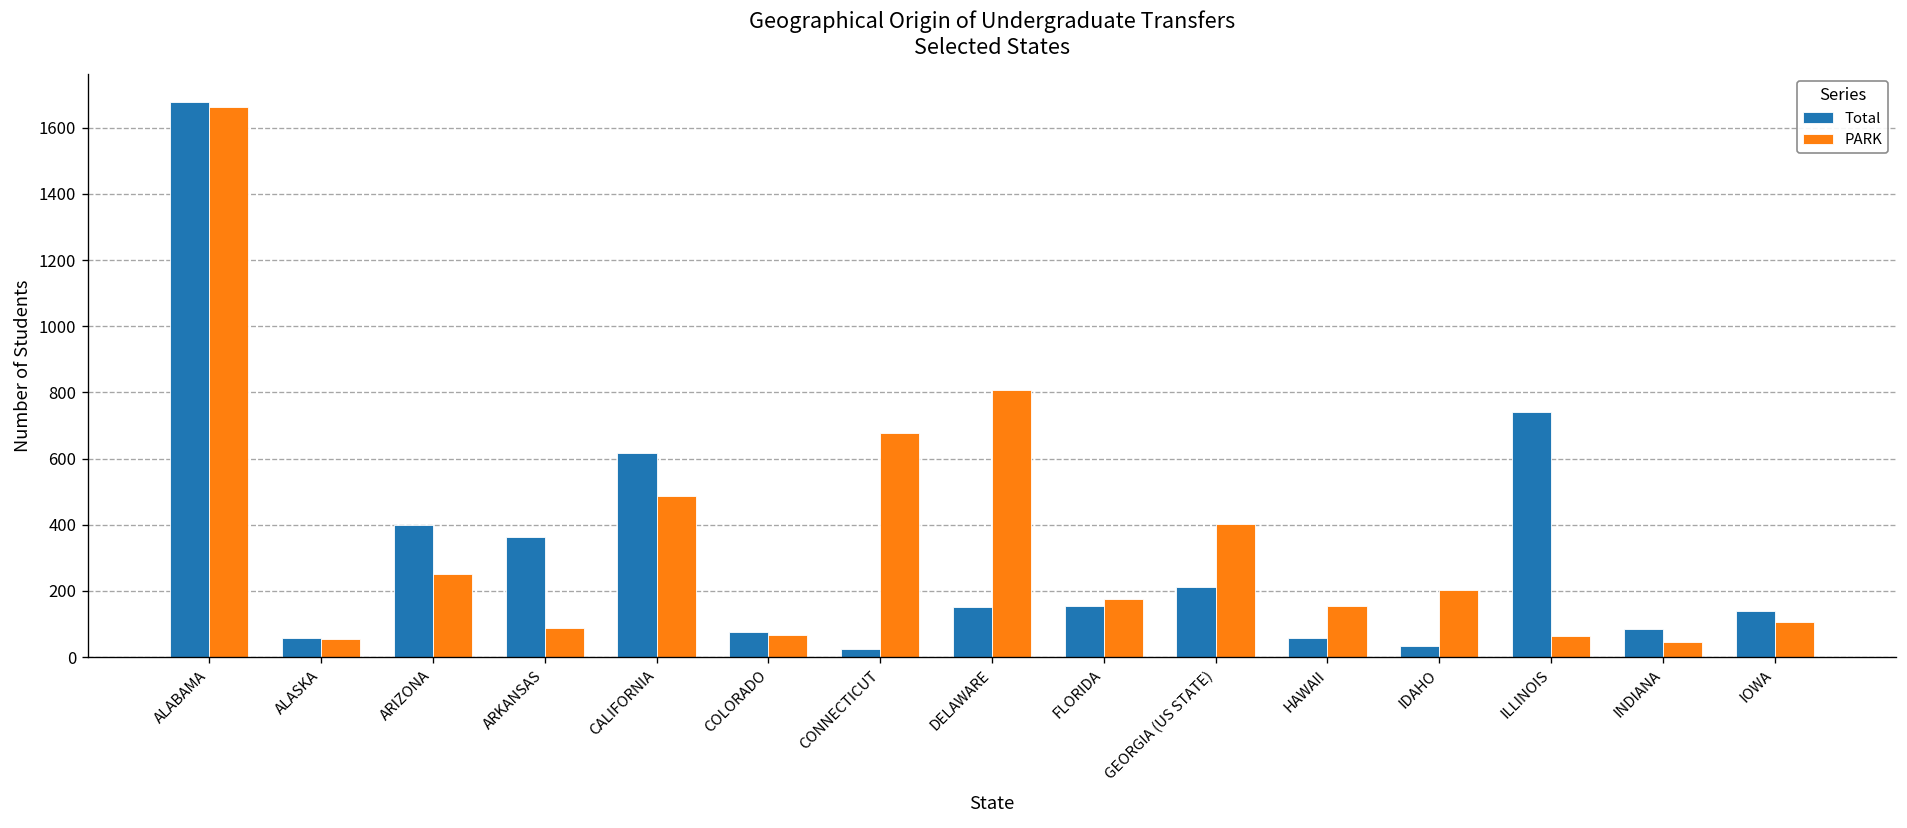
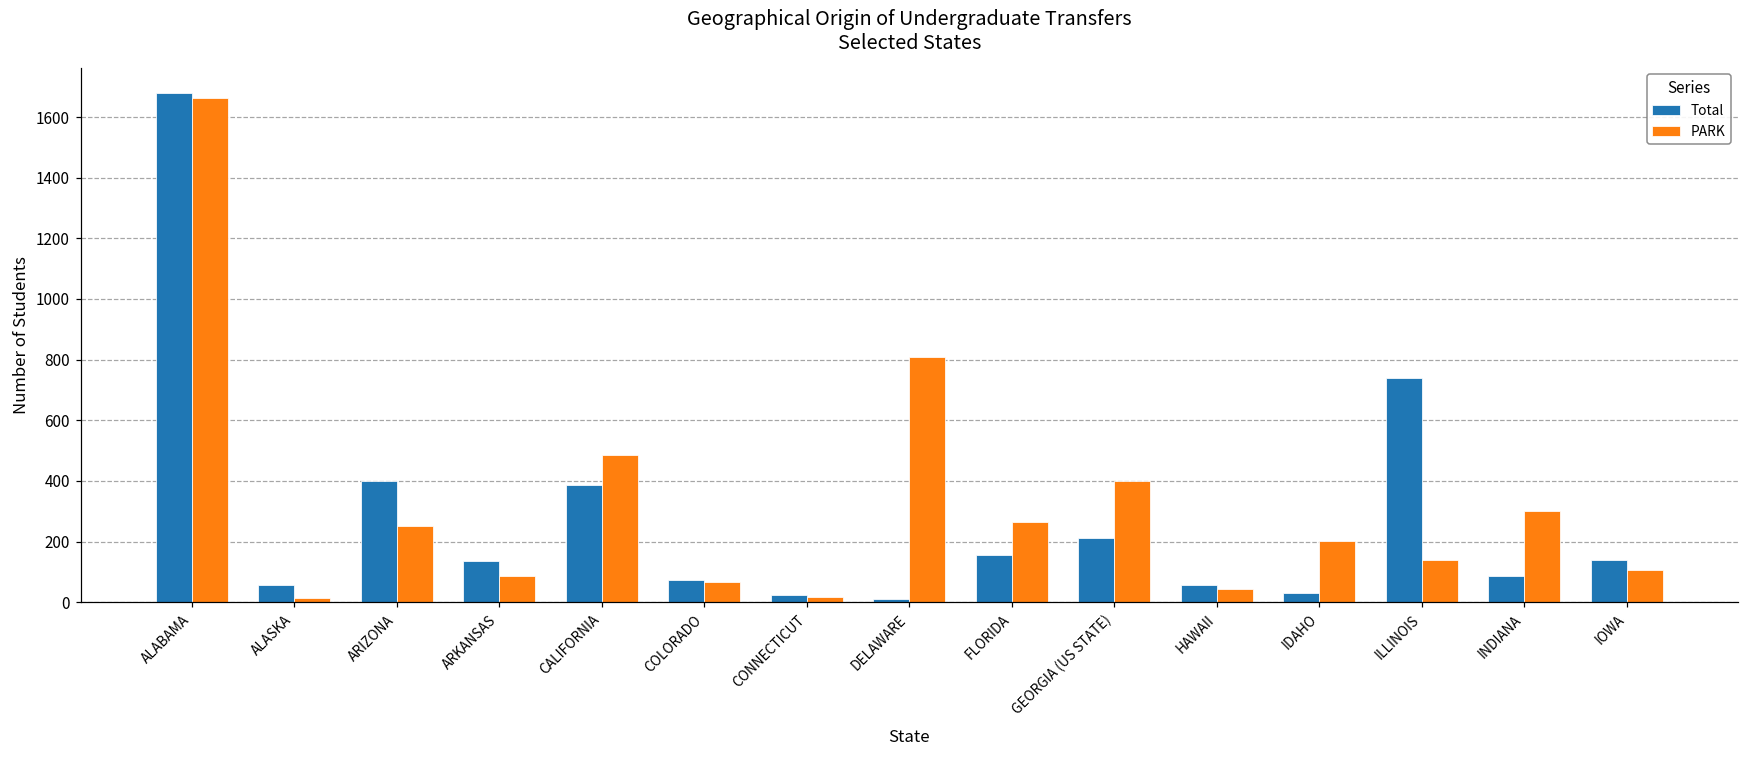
  {
    "Total": {
      "ALABAMA": 1680,
      "ALASKA": 60,
      "ARIZONA": 400,
-     "ARKANSAS": 360,
-     "CALIFORNIA": 620,
+     "ARKANSAS": 140,
+     "CALIFORNIA": 390,
      "COLORADO": 80,
      "CONNECTICUT": 20,
-     "DELAWARE": 150,
+     "DELAWARE": 10,
      "FLORIDA": 160,
      "GEORGIA (US STATE)": 210,
      "HAWAII": 60,
      "IDAHO": 30,
      "ILLINOIS": 740,
      "INDIANA": 90,
      "IOWA": 140
    },
    "PARK": {
      "ALABAMA": 1660,
-     "ALASKA": 60,
+     "ALASKA": 20,
      "ARIZONA": 250,
      "ARKANSAS": 90,
      "CALIFORNIA": 490,
      "COLORADO": 70,
-     "CONNECTICUT": 680,
+     "CONNECTICUT": 20,
      "DELAWARE": 810,
-     "FLORIDA": 170,
+     "FLORIDA": 270,
      "GEORGIA (US STATE)": 400,
-     "HAWAII": 150,
+     "HAWAII": 40,
      "IDAHO": 200,
-     "ILLINOIS": 60,
-     "INDIANA": 50,
+     "ILLINOIS": 140,
+     "INDIANA": 300,
      "IOWA": 110
    }
  }
